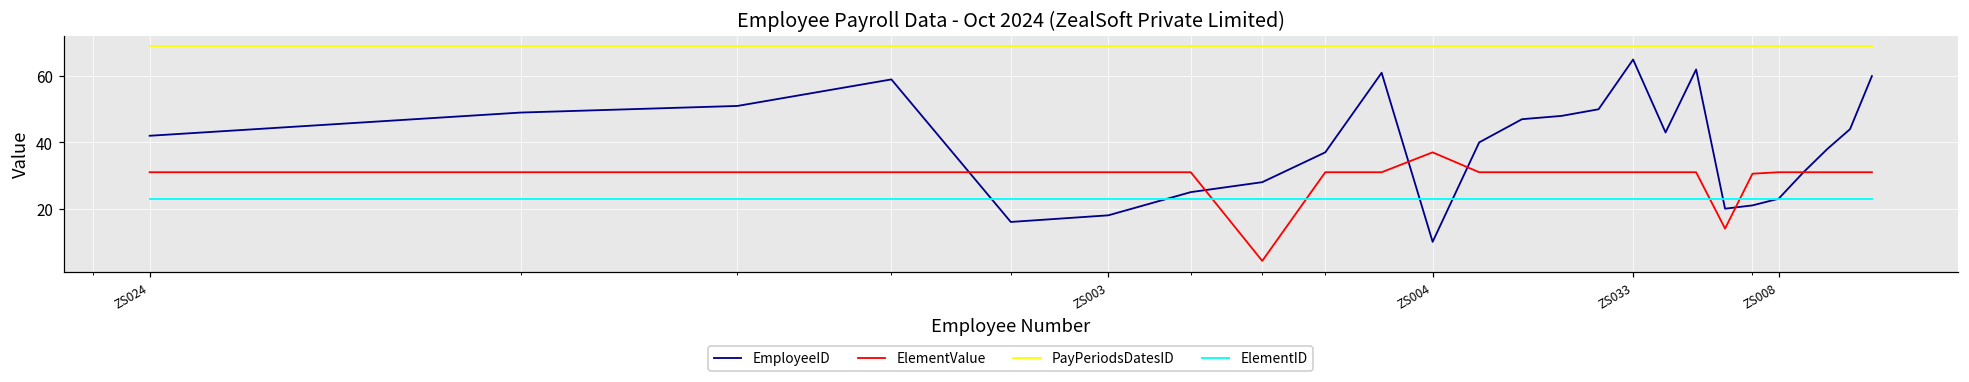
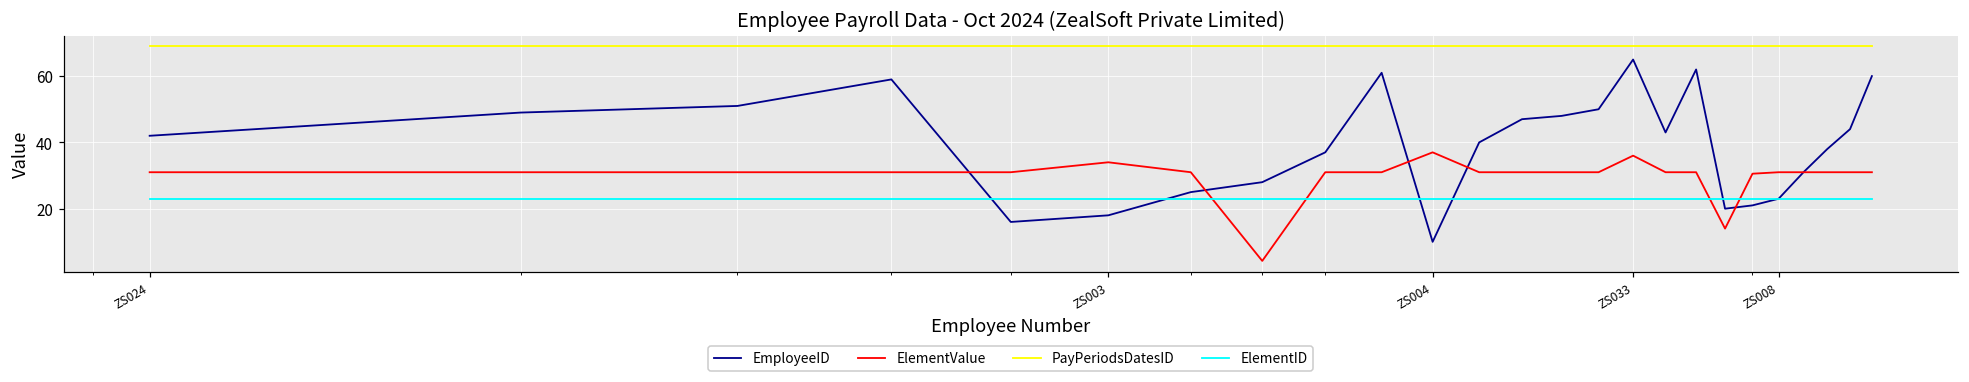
  {
    "EmployeeID": {
      "ZS024": 42,
      "ZS003": 18,
      "ZS004": 10,
      "ZS033": 65
    },
    "ElementValue": {
      "ZS024": 31,
-     "ZS003": 31,
+     "ZS003": 34,
      "ZS004": 37,
-     "ZS033": 31,
+     "ZS033": 36,
      "ZS008": 31
    },
    "PayPeriodsDatesID": {
      "ZS024": 69,
      "ZS003": 69,
      "ZS004": 69,
      "ZS033": 69,
      "ZS008": 69
    },
    "ElementID": {
      "ZS024": 23,
      "ZS003": 23,
      "ZS004": 23,
      "ZS033": 23
    }
  }
